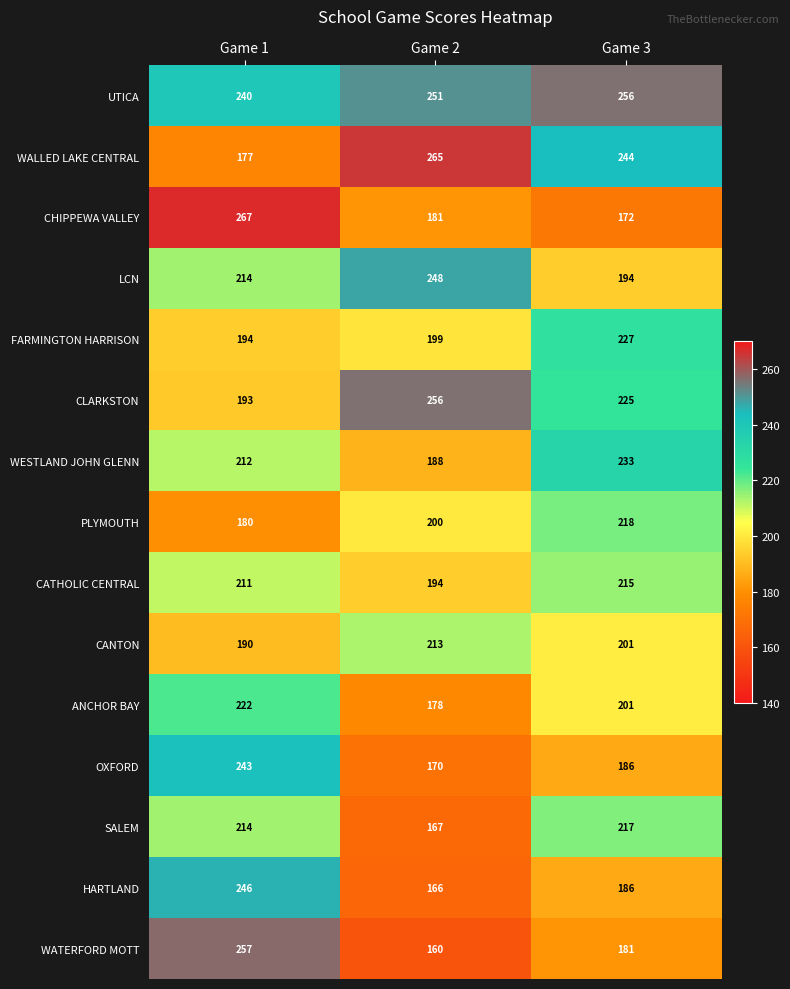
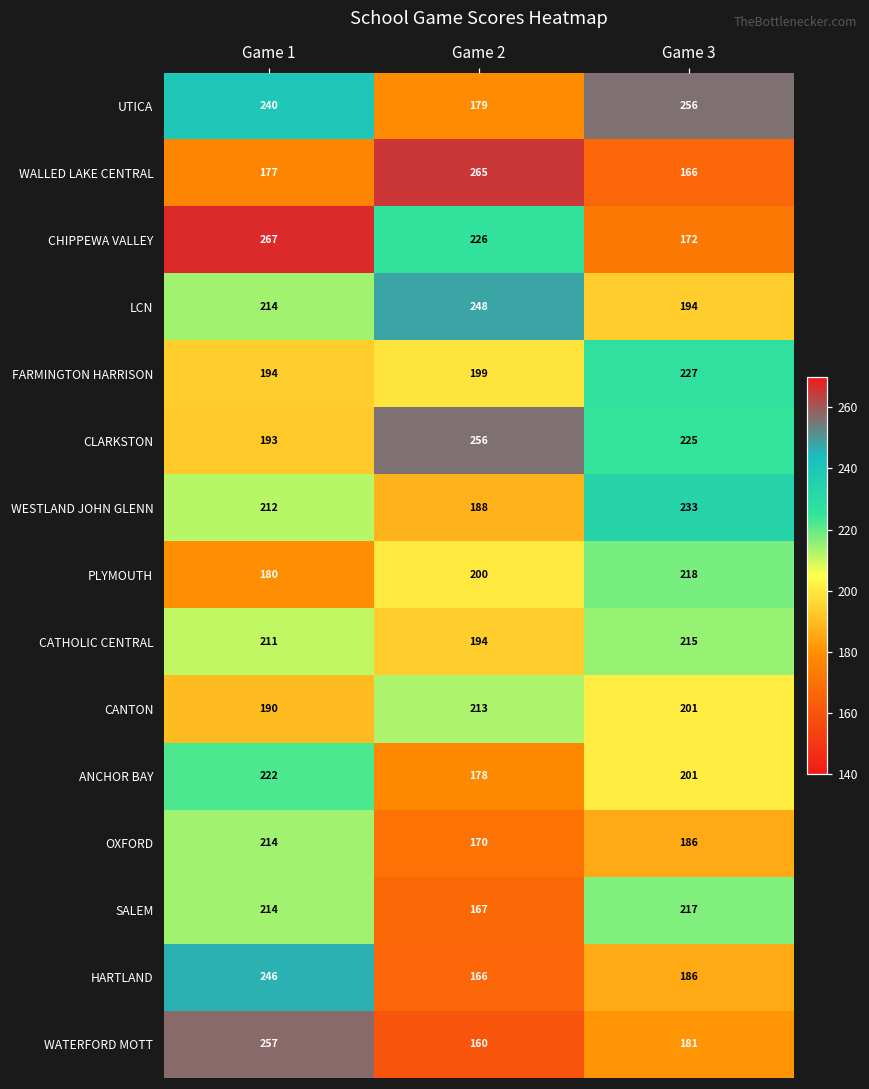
  {
    "UTICA": {
      "Game 1": 240,
-     "Game 2": 251,
+     "Game 2": 179,
      "Game 3": 256
    },
    "WALLED LAKE CENTRAL": {
      "Game 1": 177,
      "Game 2": 265,
-     "Game 3": 244
+     "Game 3": 166
    },
    "CHIPPEWA VALLEY": {
      "Game 1": 267,
-     "Game 2": 181,
+     "Game 2": 226,
      "Game 3": 172
    },
    "LCN": {
      "Game 1": 214,
      "Game 2": 248,
      "Game 3": 194
    },
    "FARMINGTON HARRISON": {
      "Game 1": 194,
      "Game 2": 199,
      "Game 3": 227
    },
    "CLARKSTON": {
      "Game 1": 193,
      "Game 2": 256,
      "Game 3": 225
    },
    "WESTLAND JOHN GLENN": {
      "Game 1": 212,
      "Game 2": 188,
      "Game 3": 233
    },
    "PLYMOUTH": {
      "Game 1": 180,
      "Game 2": 200,
      "Game 3": 218
    },
    "CATHOLIC CENTRAL": {
      "Game 1": 211,
      "Game 2": 194,
      "Game 3": 215
    },
    "CANTON": {
      "Game 1": 190,
      "Game 2": 213,
      "Game 3": 201
    },
    "ANCHOR BAY": {
      "Game 1": 222,
      "Game 2": 178,
      "Game 3": 201
    },
    "OXFORD": {
-     "Game 1": 243,
+     "Game 1": 214,
      "Game 2": 170,
      "Game 3": 186
    },
    "SALEM": {
      "Game 1": 214,
      "Game 2": 167,
      "Game 3": 217
    },
    "HARTLAND": {
      "Game 1": 246,
      "Game 2": 166,
      "Game 3": 186
    },
    "WATERFORD MOTT": {
      "Game 1": 257,
      "Game 2": 160,
      "Game 3": 181
    }
  }
